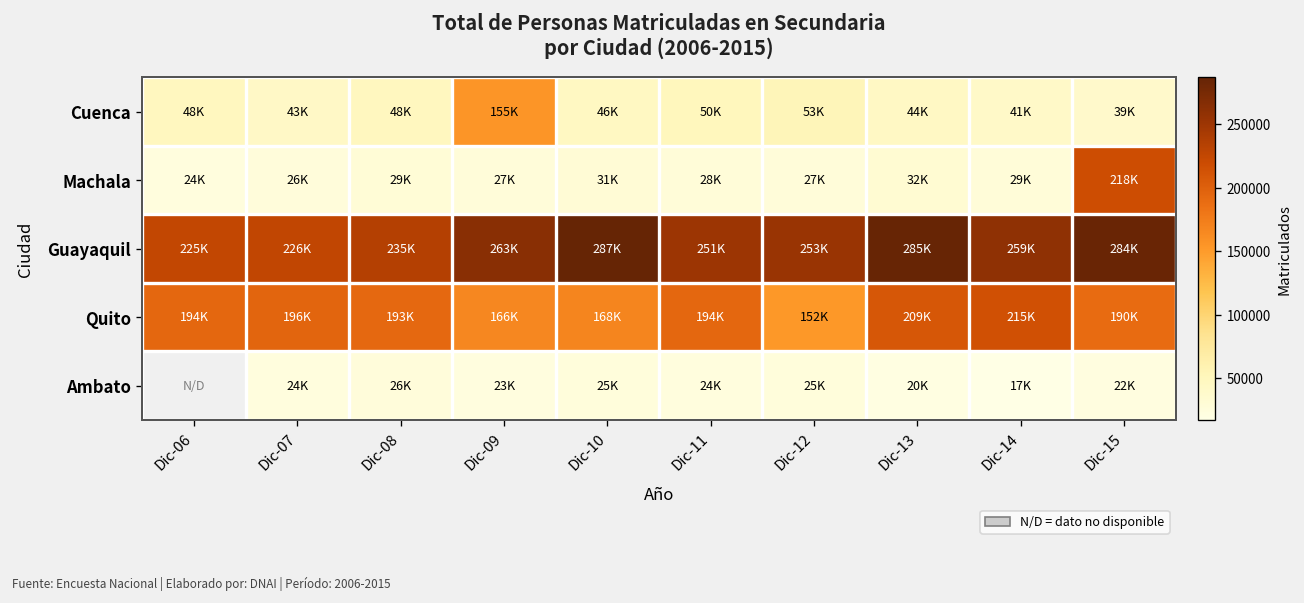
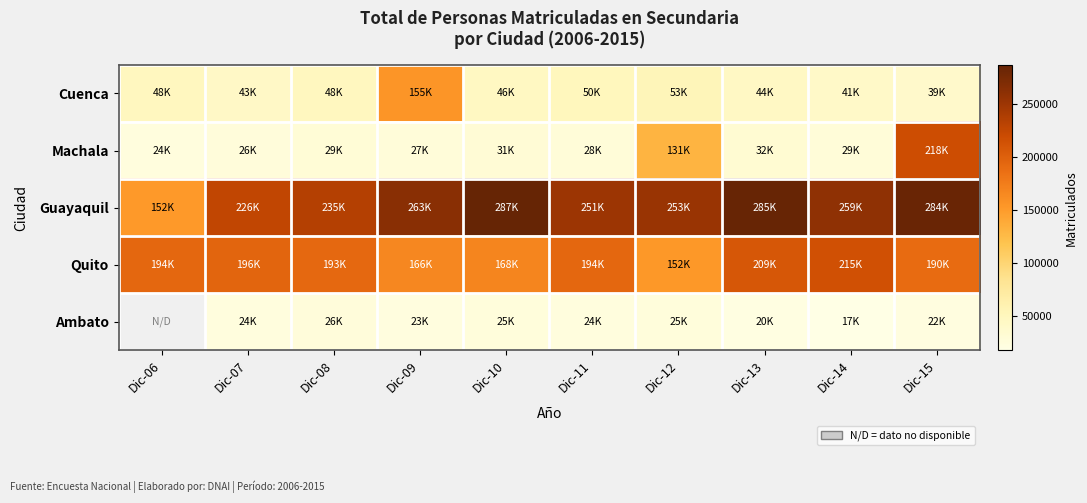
  {
    "Cuenca": {
      "Dic-06": "48K",
      "Dic-07": "43K",
      "Dic-08": "48K",
      "Dic-09": "155K",
      "Dic-10": "46K",
      "Dic-11": "50K",
      "Dic-12": "53K",
      "Dic-13": "44K",
      "Dic-14": "41K",
      "Dic-15": "39K"
    },
    "Machala": {
      "Dic-06": "24K",
      "Dic-07": "26K",
      "Dic-08": "29K",
      "Dic-09": "27K",
      "Dic-10": "31K",
      "Dic-11": "28K",
-     "Dic-12": "27K",
+     "Dic-12": "131K",
      "Dic-13": "32K",
      "Dic-14": "29K",
      "Dic-15": "218K"
    },
    "Guayaquil": {
-     "Dic-06": "225K",
+     "Dic-06": "152K",
      "Dic-07": "226K",
      "Dic-08": "235K",
      "Dic-09": "263K",
      "Dic-10": "287K",
      "Dic-11": "251K",
      "Dic-12": "253K",
      "Dic-13": "285K",
      "Dic-14": "259K",
      "Dic-15": "284K"
    },
    "Quito": {
      "Dic-06": "194K",
      "Dic-07": "196K",
      "Dic-08": "193K",
      "Dic-09": "166K",
      "Dic-10": "168K",
      "Dic-11": "194K",
      "Dic-12": "152K",
      "Dic-13": "209K",
      "Dic-14": "215K",
      "Dic-15": "190K"
    },
    "Ambato": {
      "Dic-07": "24K",
      "Dic-08": "26K",
      "Dic-09": "23K",
      "Dic-10": "25K",
      "Dic-11": "24K",
      "Dic-12": "25K",
      "Dic-13": "20K",
      "Dic-14": "17K",
      "Dic-15": "22K"
    }
  }
